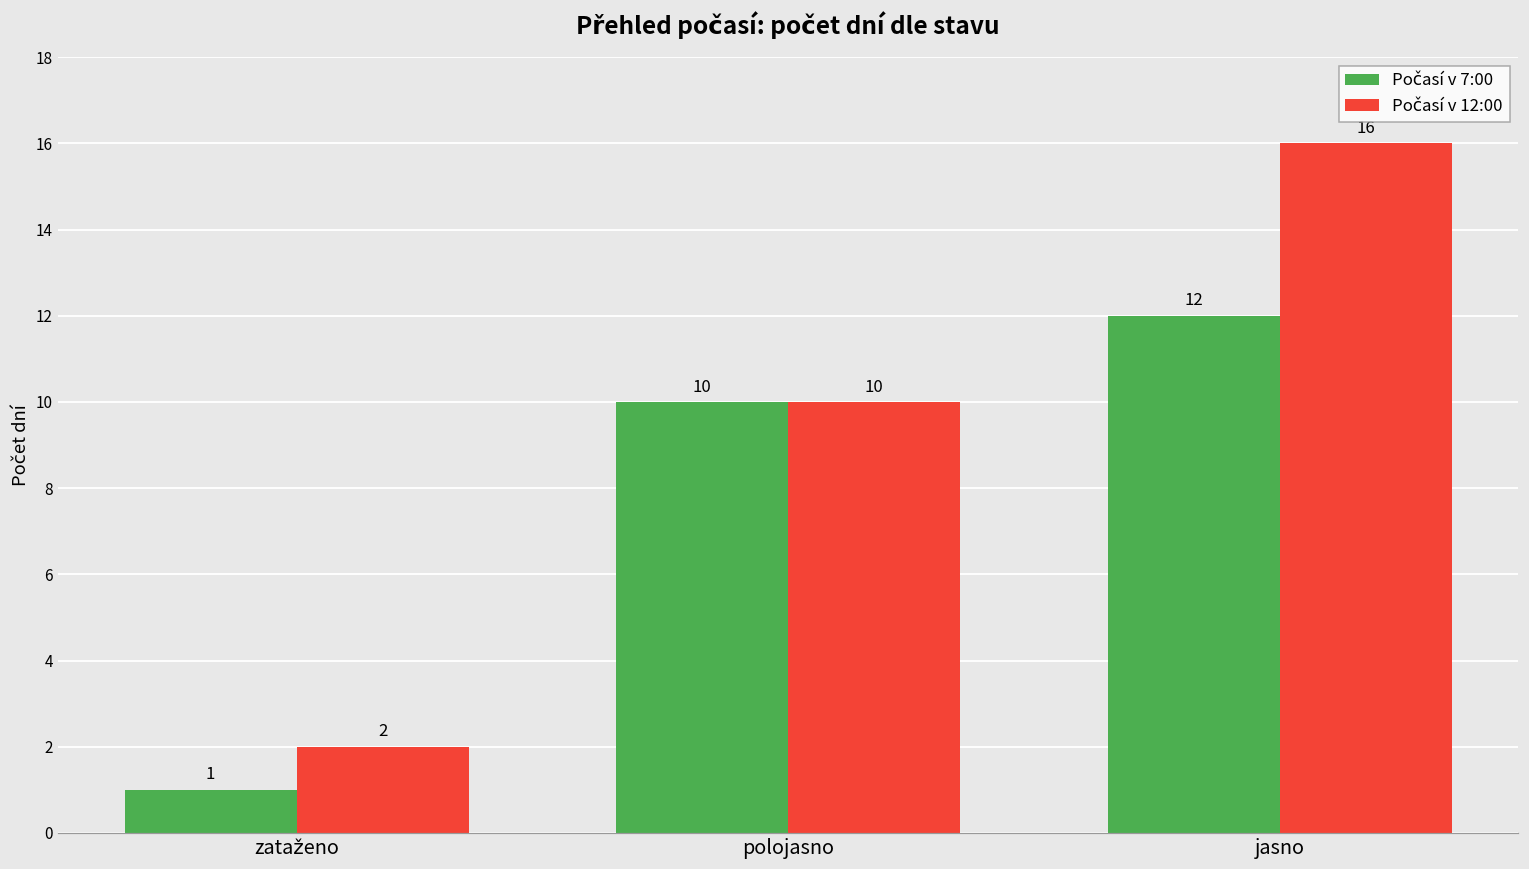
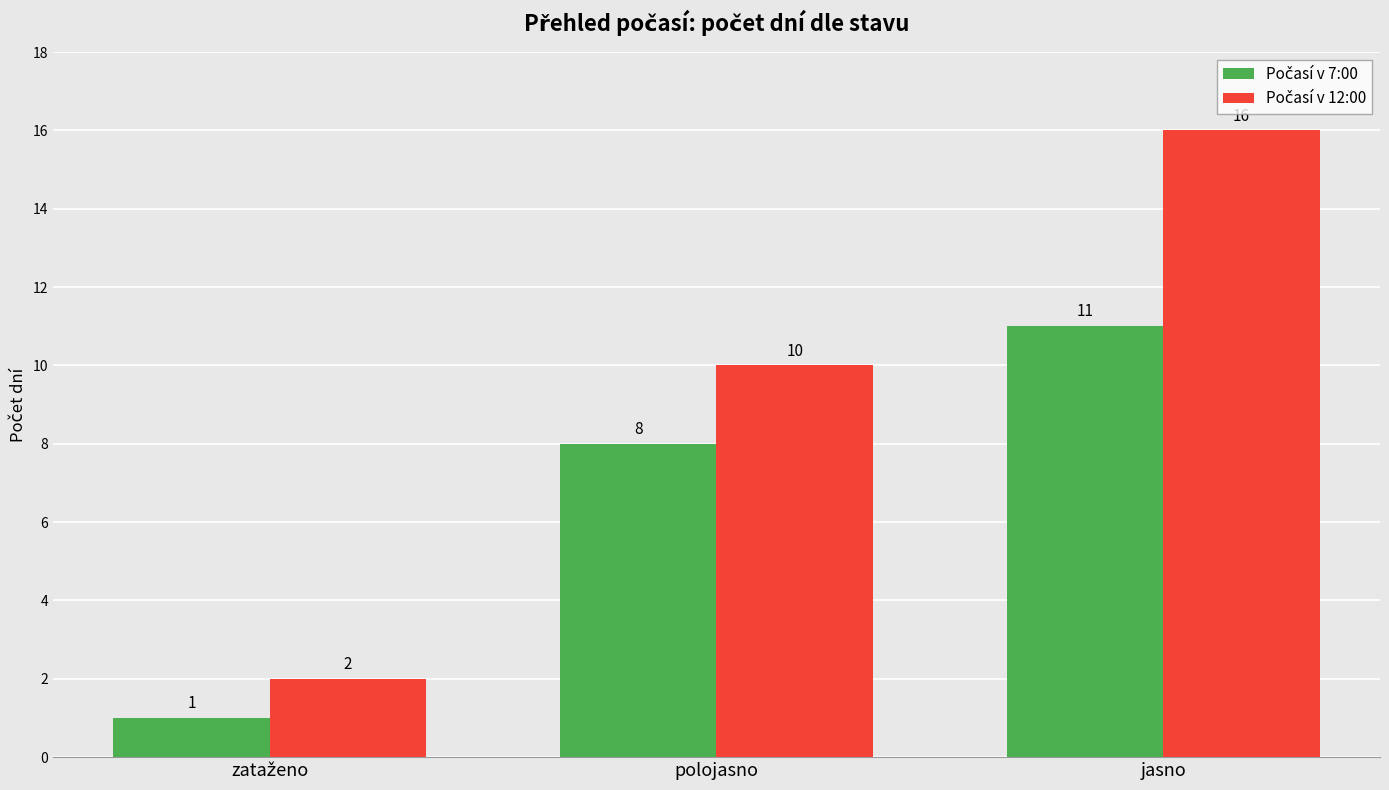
  {
    "Počasí v 7:00": {
      "zataženo": 1,
-     "polojasno": 10,
-     "jasno": 12
+     "polojasno": 8,
+     "jasno": 11
    },
    "Počasí v 12:00": {
      "zataženo": 2,
      "polojasno": 10
    }
  }
